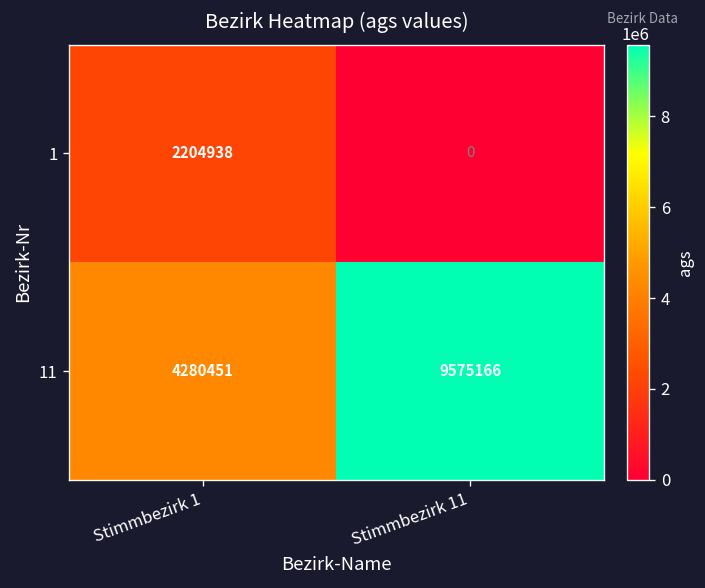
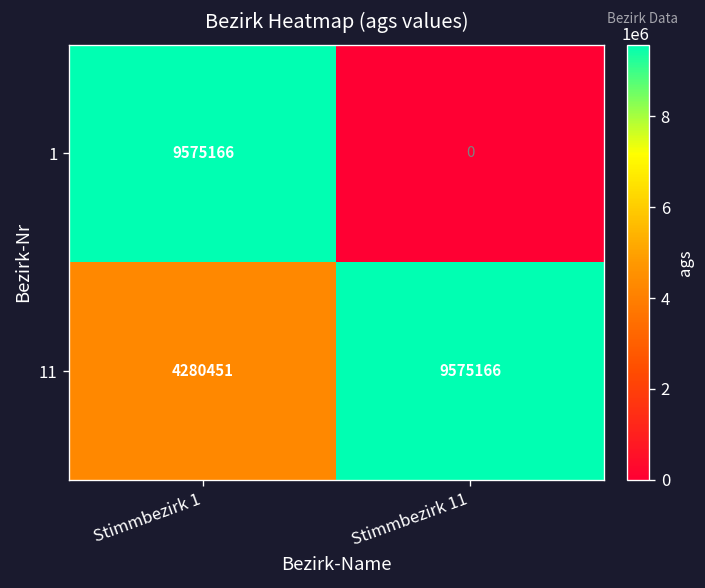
  {
    "1": {
-     "Stimmbezirk 1": 2204938,
+     "Stimmbezirk 1": 9575166,
      "Stimmbezirk 11": 0
    },
    "11": {
      "Stimmbezirk 1": 4280451,
      "Stimmbezirk 11": 9575166
    }
  }
